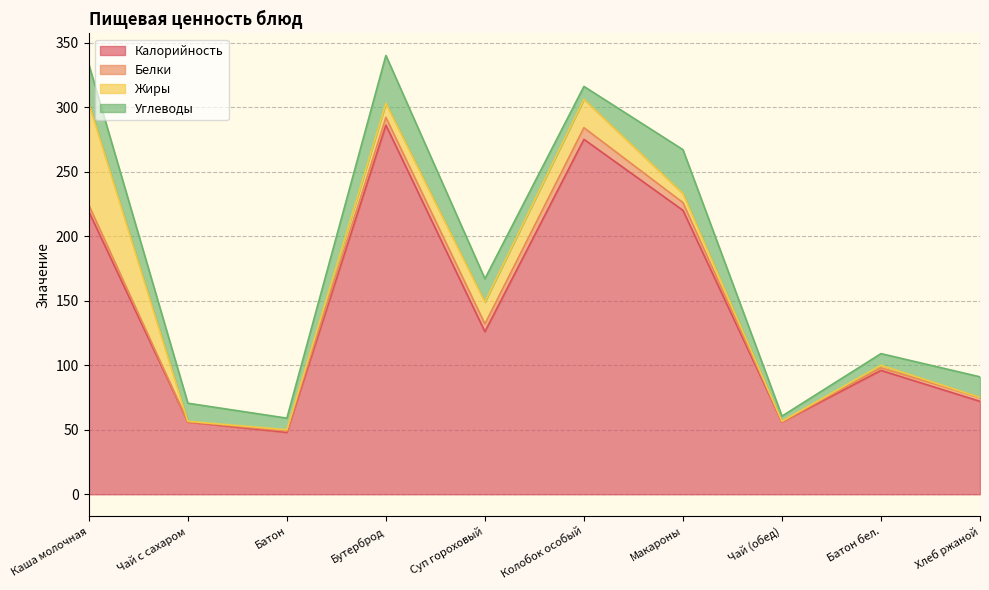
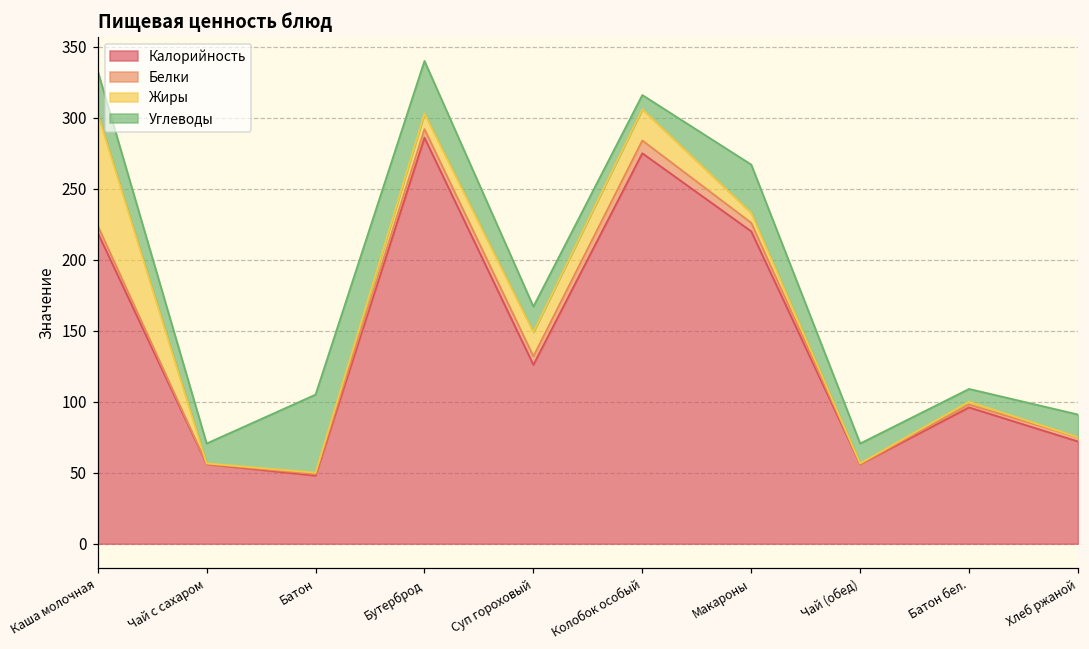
  {
    "Жиры": {
      "Каша молочная": 79,
      "Бутерброд": 11,
      "Суп гороховый": 17,
      "Колобок особый": 22,
      "Макароны": 7,
      "Батон бел.": 2
    },
    "Углеводы": {
      "Каша молочная": 30,
      "Чай с сахаром": 14,
-     "Батон": 9,
+     "Батон": 55,
      "Бутерброд": 37,
      "Суп гороховый": 18,
      "Колобок особый": 10,
      "Макароны": 34,
-     "Чай (обед)": 4,
+     "Чай (обед)": 14,
      "Батон бел.": 9,
      "Хлеб ржаной": 16
    }
  }
